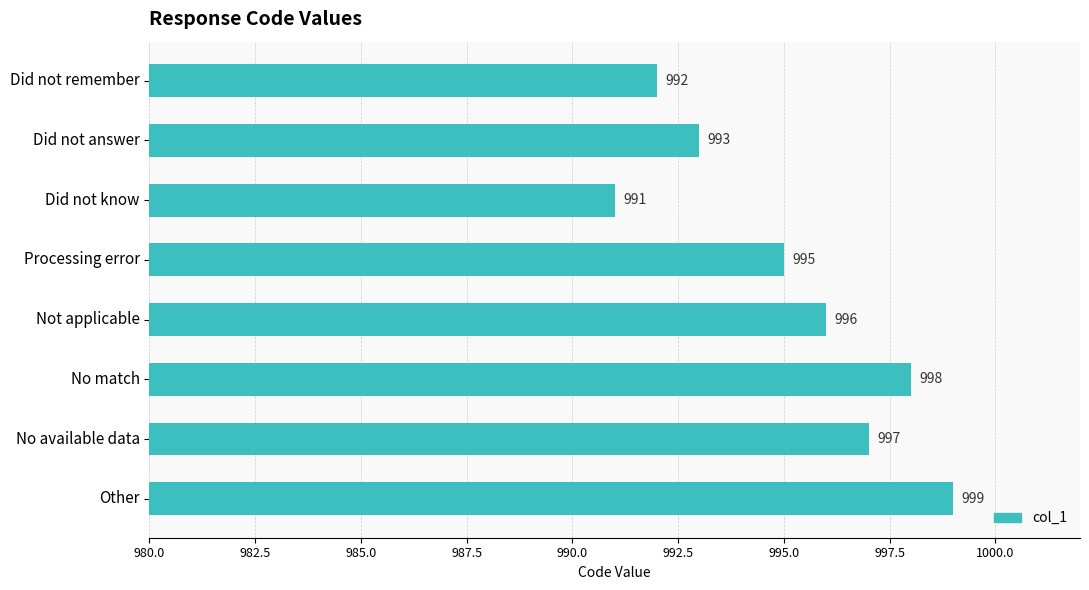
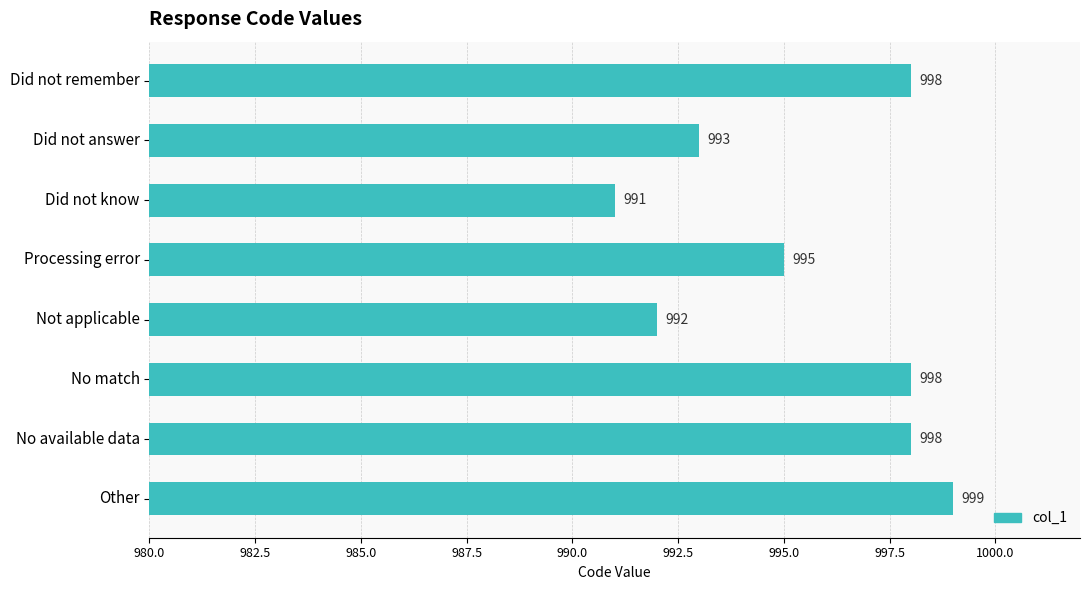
  {
-   "Did not remember": 992,
+   "Did not remember": 998,
    "Did not answer": 993,
    "Did not know": 991,
    "Processing error": 995,
-   "Not applicable": 996,
+   "Not applicable": 992,
    "No match": 998,
-   "No available data": 997,
+   "No available data": 998,
    "Other": 999
  }
